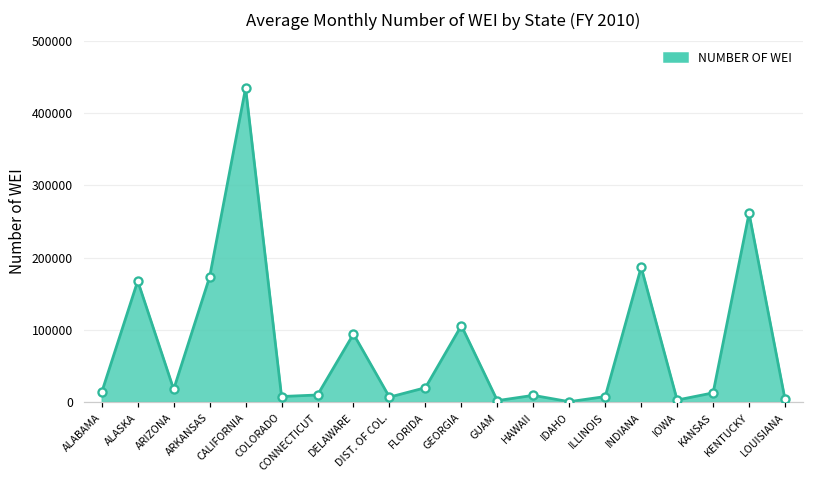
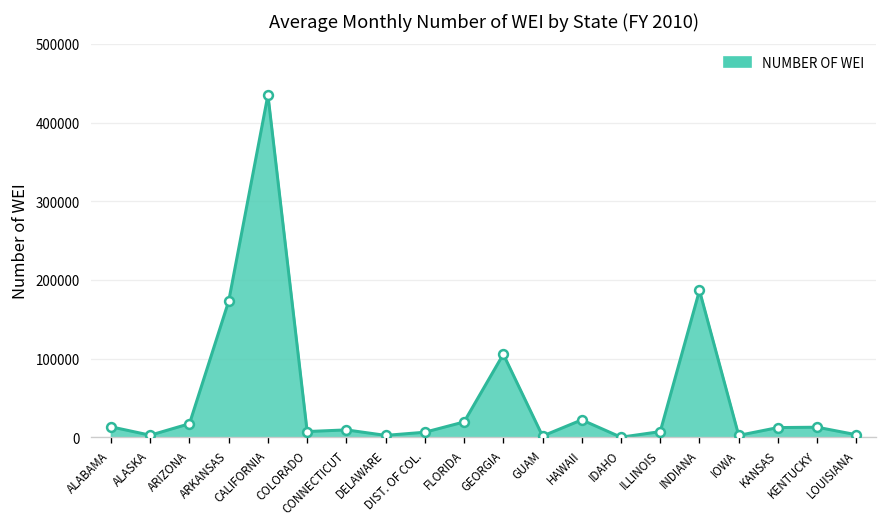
  {
    "ALABAMA": 10000,
-   "ALASKA": 170000,
+   "ALASKA": 0,
    "ARIZONA": 20000,
    "ARKANSAS": 170000,
    "CALIFORNIA": 440000,
    "COLORADO": 10000,
    "CONNECTICUT": 10000,
-   "DELAWARE": 90000,
+   "DELAWARE": 0,
    "DIST. OF COL.": 10000,
    "FLORIDA": 20000,
    "GEORGIA": 110000,
    "GUAM": 0,
-   "HAWAII": 10000,
+   "HAWAII": 20000,
    "IDAHO": 0,
    "ILLINOIS": 10000,
    "INDIANA": 190000,
    "IOWA": 0,
    "KANSAS": 10000,
-   "KENTUCKY": 260000,
+   "KENTUCKY": 10000,
    "LOUISIANA": 0
  }
